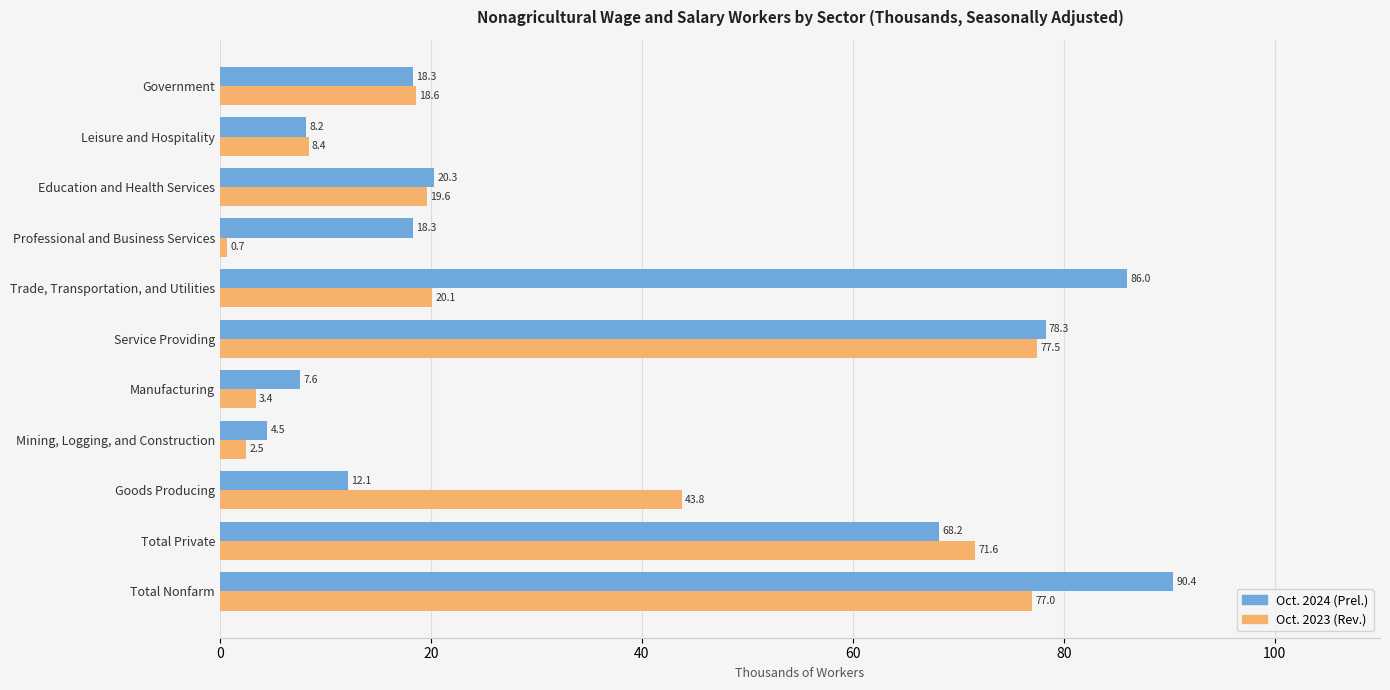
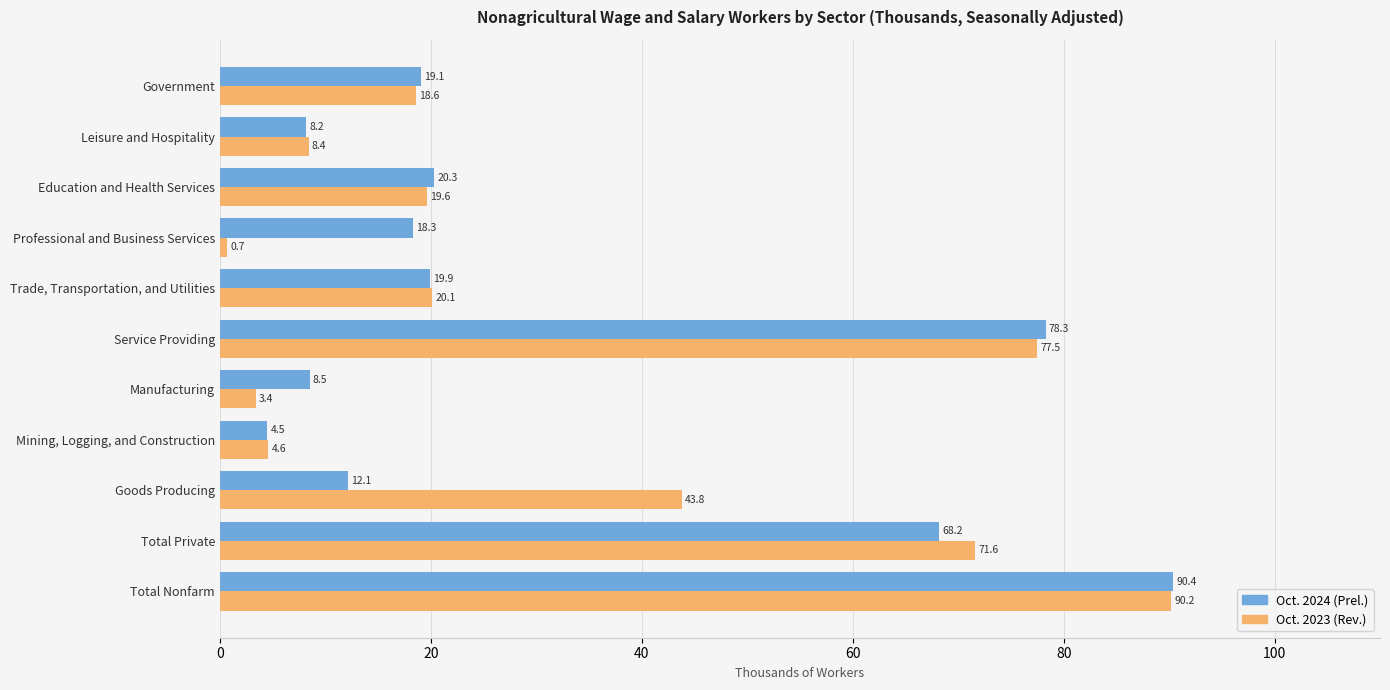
  {
    "Oct. 2024 (Prel.)": {
-     "Government": 18.3,
+     "Government": 19.1,
      "Leisure and Hospitality": 8.2,
      "Education and Health Services": 20.3,
      "Professional and Business Services": 18.3,
-     "Trade, Transportation, and Utilities": 86.0,
+     "Trade, Transportation, and Utilities": 19.9,
      "Service Providing": 78.3,
-     "Manufacturing": 7.6,
+     "Manufacturing": 8.5,
      "Mining, Logging, and Construction": 4.5,
      "Goods Producing": 12.1,
      "Total Private": 68.2,
      "Total Nonfarm": 90.4
    },
    "Oct. 2023 (Rev.)": {
      "Government": 18.6,
      "Leisure and Hospitality": 8.4,
      "Education and Health Services": 19.6,
      "Professional and Business Services": 0.7,
      "Trade, Transportation, and Utilities": 20.1,
      "Service Providing": 77.5,
      "Manufacturing": 3.4,
-     "Mining, Logging, and Construction": 2.5,
+     "Mining, Logging, and Construction": 4.6,
      "Goods Producing": 43.8,
      "Total Private": 71.6,
-     "Total Nonfarm": 77.0
+     "Total Nonfarm": 90.2
    }
  }
